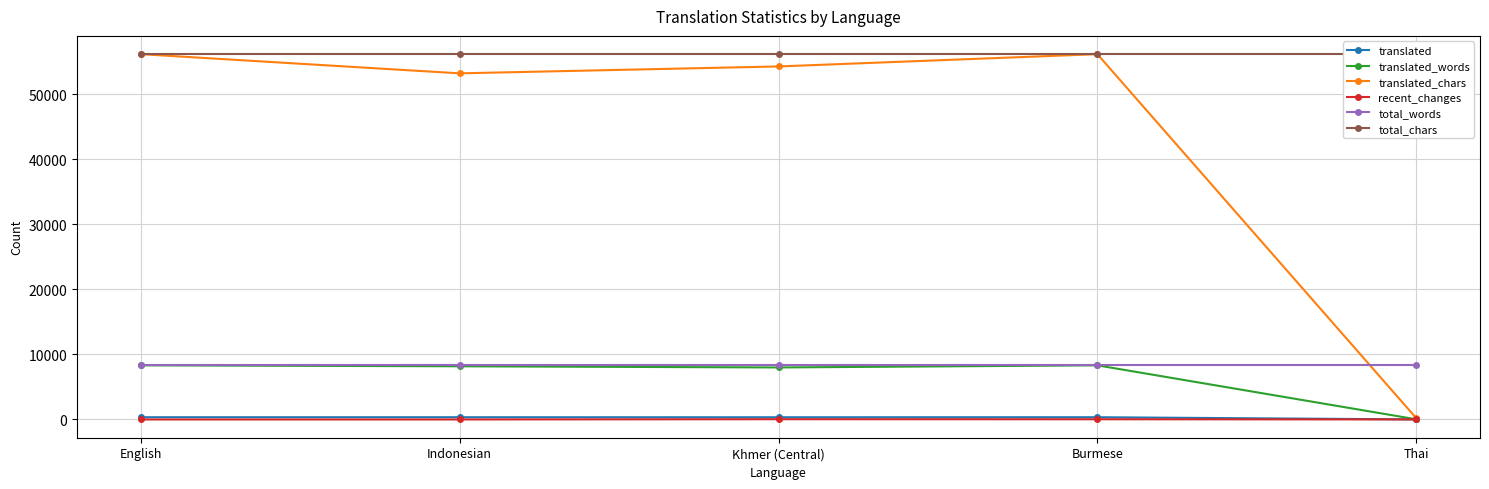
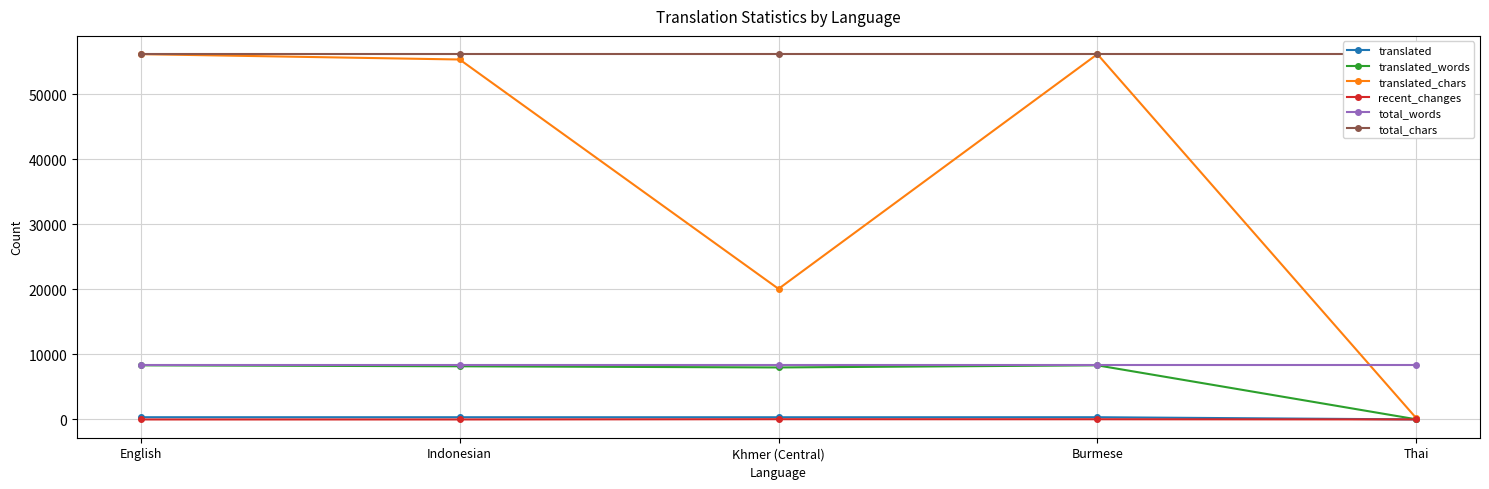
  {
    "translated_chars": {
-     "Indonesian": 53000,
-     "Khmer (Central)": 54000
+     "Indonesian": 55000,
+     "Khmer (Central)": 20000
    },
    "total_words": {
      "Thai": 8000
    },
    "total_chars": {
      "Indonesian": 56000,
      "Khmer (Central)": 56000
    }
  }
